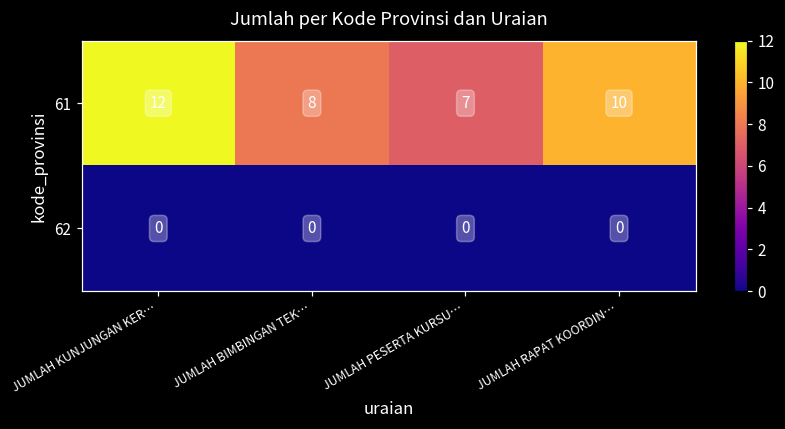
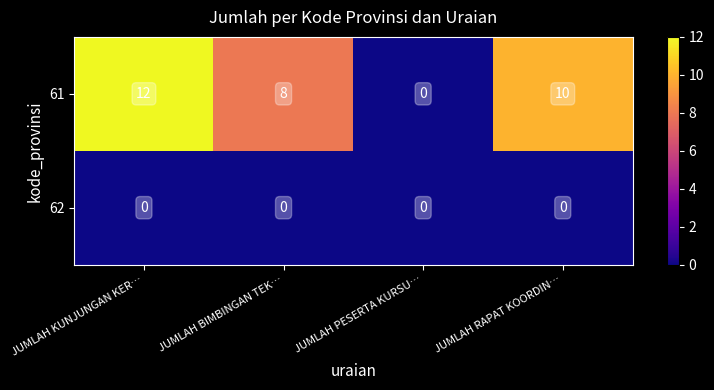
  {
    "61": {
-     "JUMLAH PESERTA KURSU…": 7
+     "JUMLAH PESERTA KURSU…": 0
    }
  }
